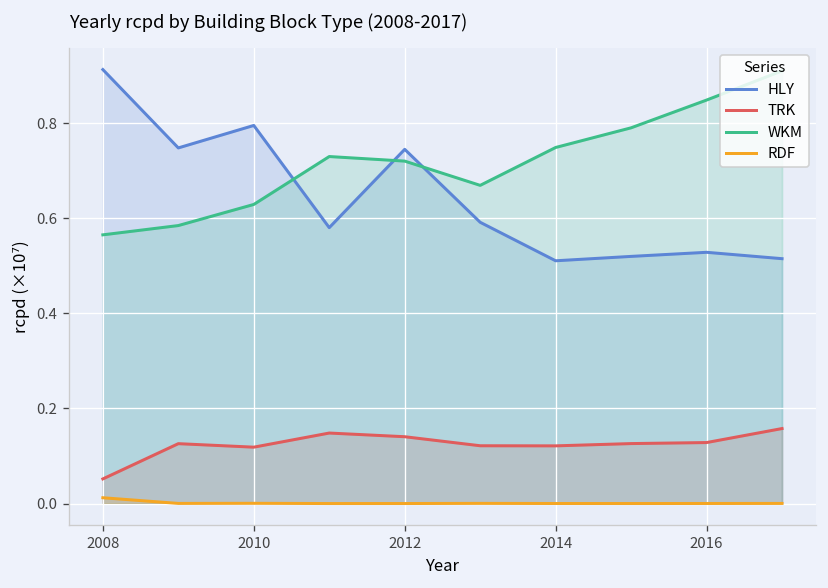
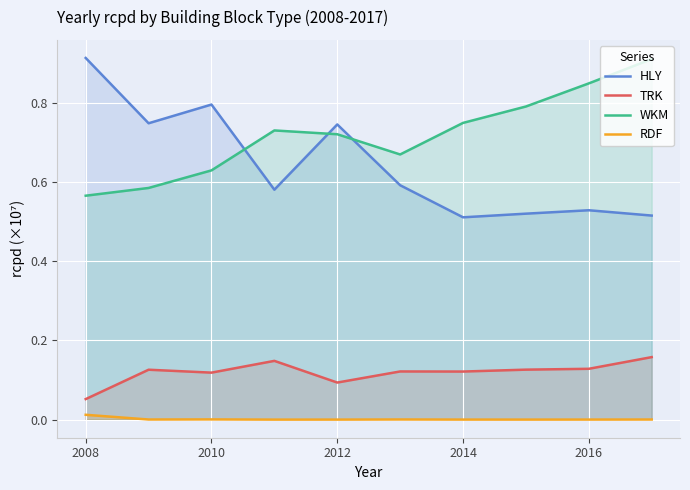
  {
    "HLY": {
      "2008": 0.91,
      "2010": 0.80,
      "2012": 0.74,
      "2014": 0.51,
      "2016": 0.53
    },
    "TRK": {
      "2008": 0.05,
      "2010": 0.12,
-     "2012": 0.14,
+     "2012": 0.09,
      "2014": 0.12,
      "2016": 0.13
    },
    "WKM": {
      "2008": 0.57,
      "2010": 0.63,
      "2012": 0.72,
      "2014": 0.75,
      "2016": 0.85
    },
    "RDF": {
      "2008": 0.01,
      "2010": 0.00,
      "2012": 0.00,
      "2014": 0.00,
      "2016": 0.00
    }
  }
